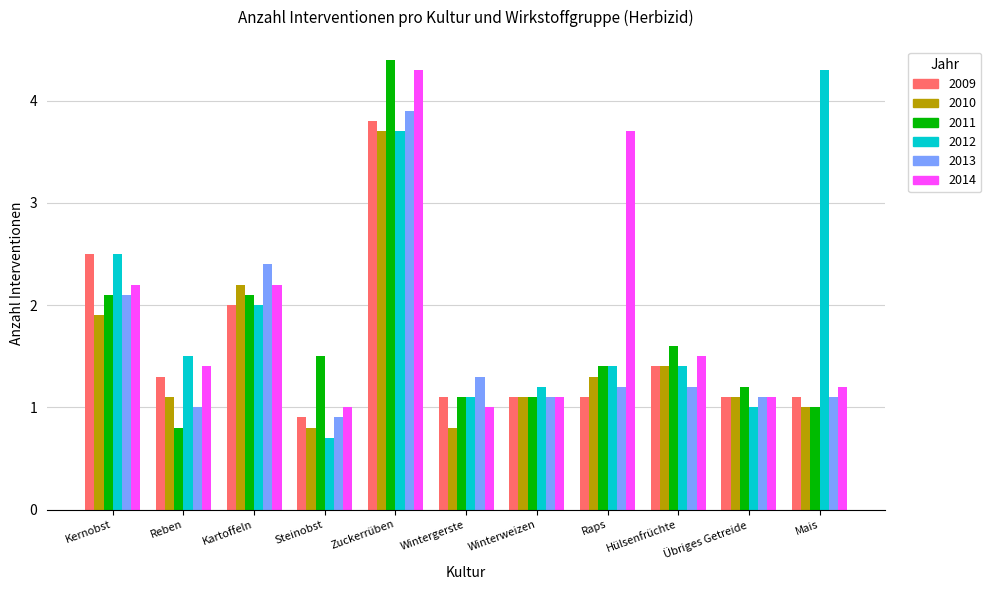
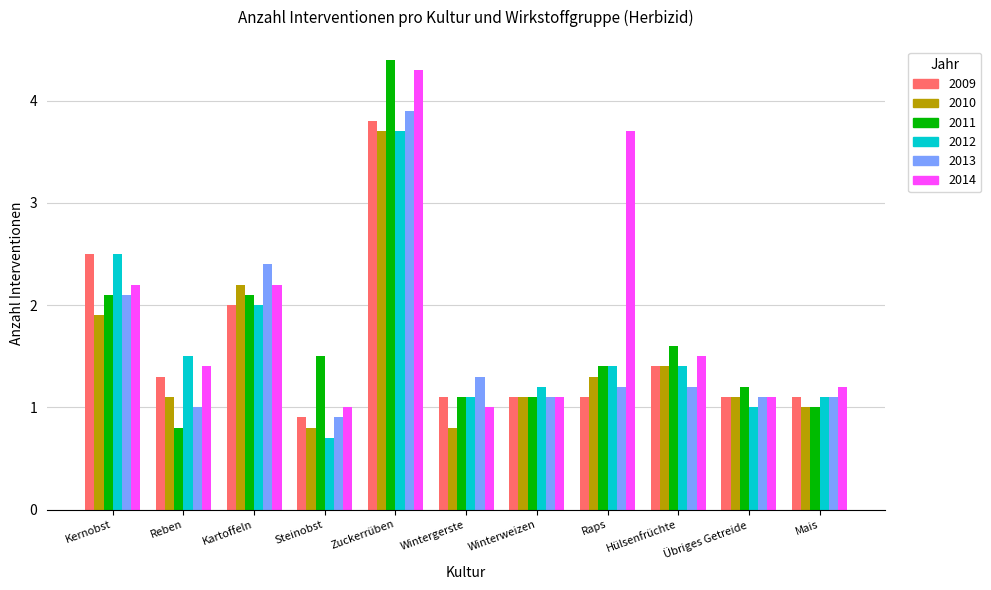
  {
    "2009": {
      "Kernobst": 2.5,
      "Reben": 1.3,
      "Kartoffeln": 2.0,
      "Steinobst": 0.9,
      "Zuckerrüben": 3.8,
      "Wintergerste": 1.1,
      "Winterweizen": 1.1,
      "Raps": 1.1,
      "Hülsenfrüchte": 1.4,
      "Übriges Getreide": 1.1,
      "Mais": 1.1
    },
    "2010": {
      "Kernobst": 1.9,
      "Reben": 1.1,
      "Kartoffeln": 2.2,
      "Steinobst": 0.8,
      "Zuckerrüben": 3.7,
      "Wintergerste": 0.8,
      "Winterweizen": 1.1,
      "Raps": 1.3,
      "Hülsenfrüchte": 1.4,
      "Übriges Getreide": 1.1,
      "Mais": 1.0
    },
    "2011": {
      "Kernobst": 2.1,
      "Reben": 0.8,
      "Kartoffeln": 2.1,
      "Steinobst": 1.5,
      "Zuckerrüben": 4.4,
      "Wintergerste": 1.1,
      "Winterweizen": 1.1,
      "Raps": 1.4,
      "Hülsenfrüchte": 1.6,
      "Übriges Getreide": 1.2,
      "Mais": 1.0
    },
    "2012": {
      "Kernobst": 2.5,
      "Reben": 1.5,
      "Kartoffeln": 2.0,
      "Steinobst": 0.7,
      "Zuckerrüben": 3.7,
      "Wintergerste": 1.1,
      "Winterweizen": 1.2,
      "Raps": 1.4,
      "Hülsenfrüchte": 1.4,
      "Übriges Getreide": 1.0,
-     "Mais": 4.3
+     "Mais": 1.1
    },
    "2013": {
      "Kernobst": 2.1,
      "Reben": 1.0,
      "Kartoffeln": 2.4,
      "Steinobst": 0.9,
      "Zuckerrüben": 3.9,
      "Wintergerste": 1.3,
      "Winterweizen": 1.1,
      "Raps": 1.2,
      "Hülsenfrüchte": 1.2,
      "Übriges Getreide": 1.1,
      "Mais": 1.1
    },
    "2014": {
      "Kernobst": 2.2,
      "Reben": 1.4,
      "Kartoffeln": 2.2,
      "Steinobst": 1.0,
      "Zuckerrüben": 4.3,
      "Wintergerste": 1.0,
      "Winterweizen": 1.1,
      "Raps": 3.7,
      "Hülsenfrüchte": 1.5,
      "Übriges Getreide": 1.1,
      "Mais": 1.2
    }
  }
